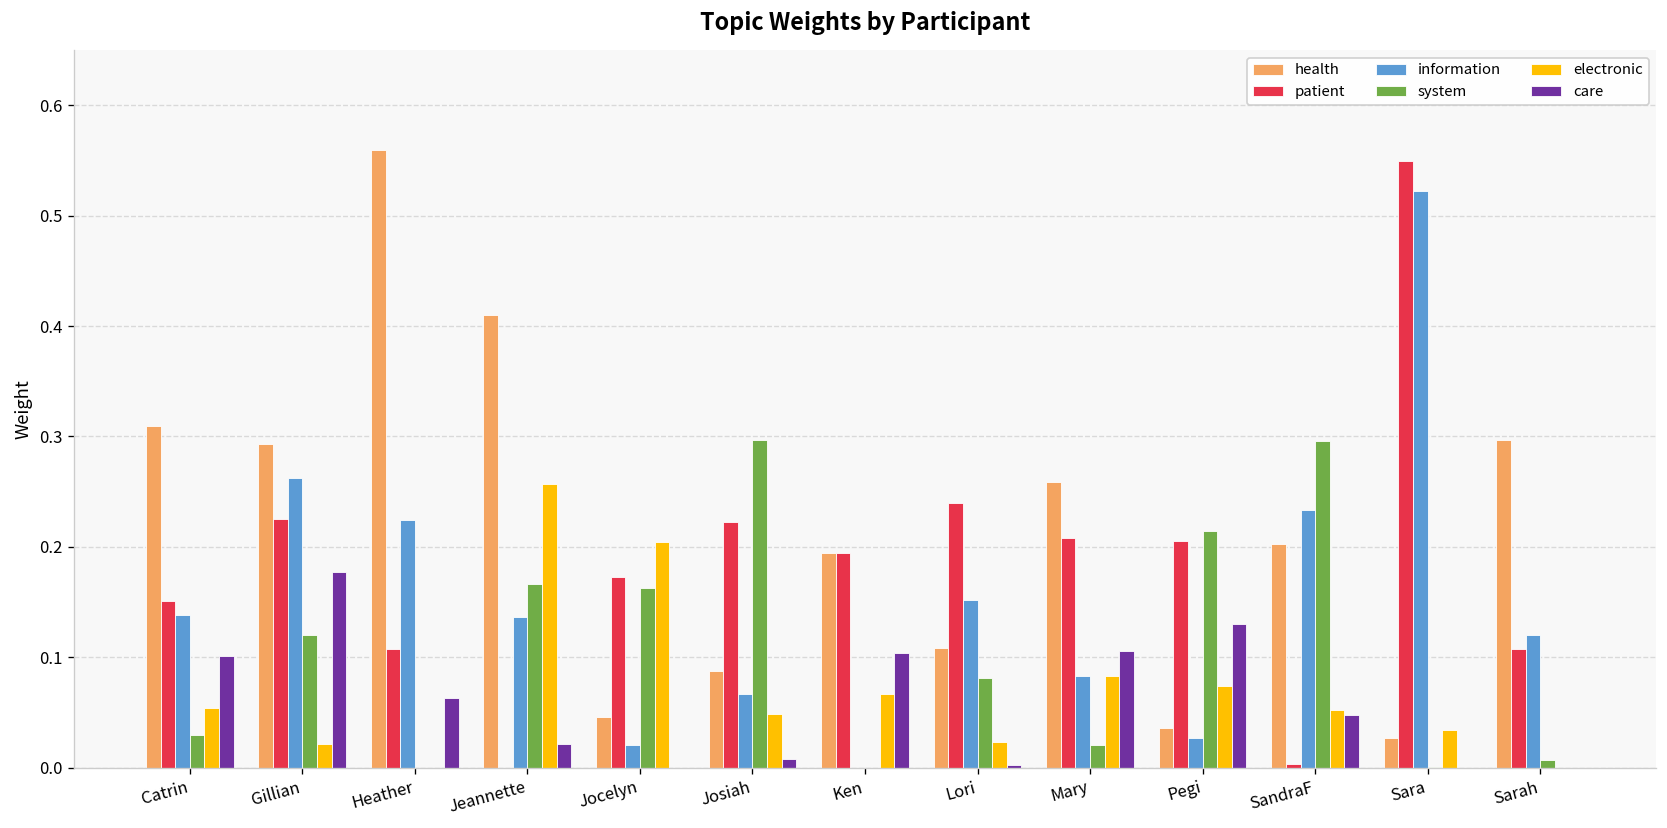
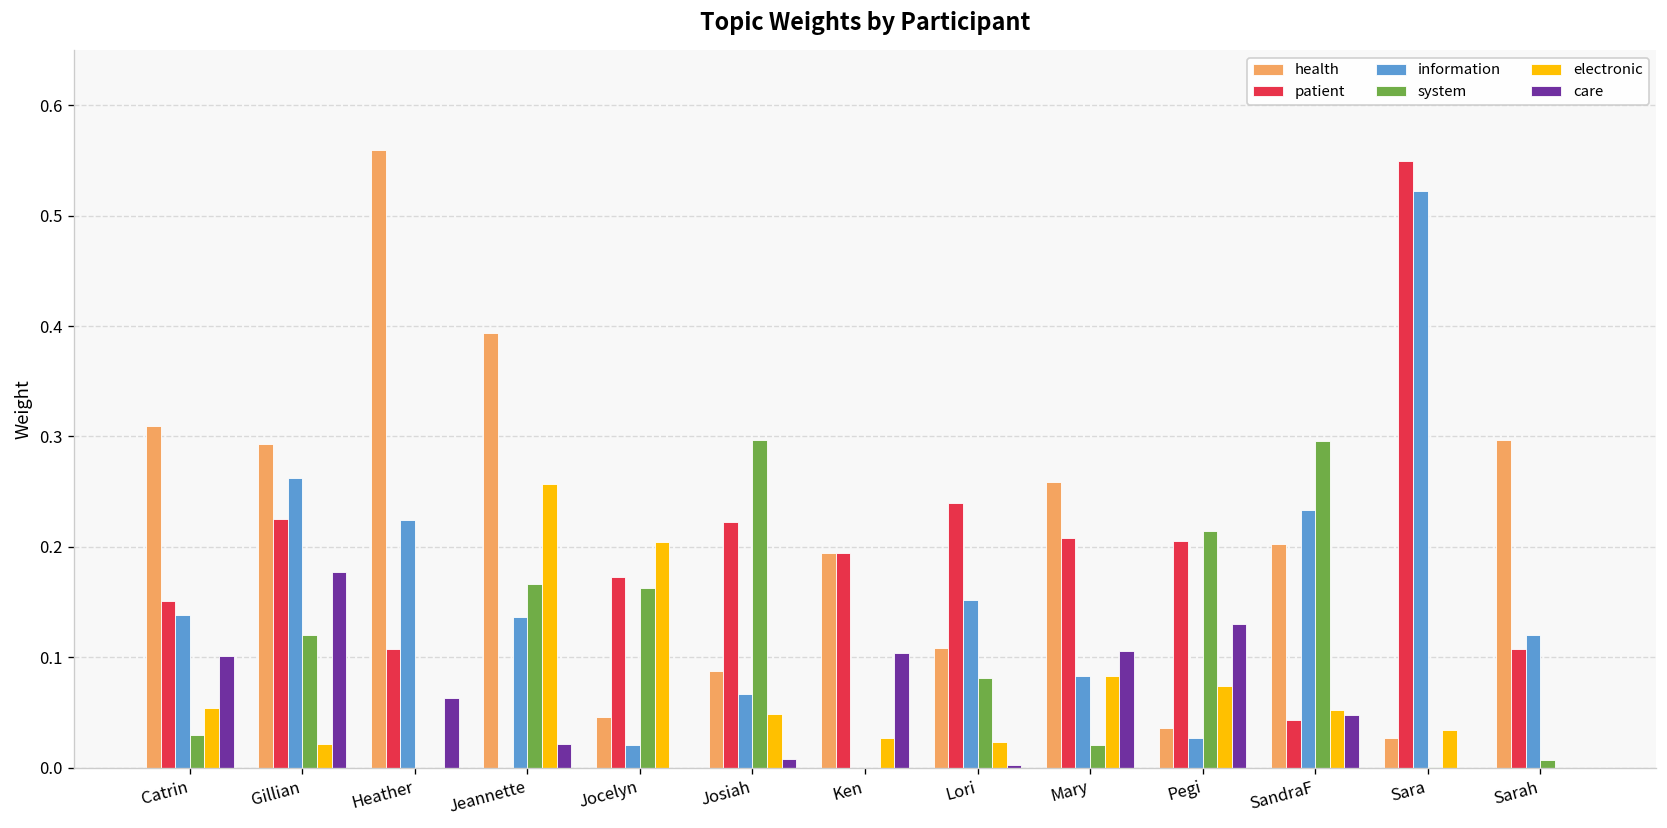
  {
    "health": {
      "Catrin": 0.31,
      "Gillian": 0.29,
      "Heather": 0.56,
-     "Jeannette": 0.41,
+     "Jeannette": 0.39,
      "Jocelyn": 0.05,
      "Josiah": 0.09,
      "Ken": 0.19,
      "Lori": 0.11,
      "Mary": 0.26,
      "Pegi": 0.04,
      "SandraF": 0.20,
      "Sara": 0.03,
      "Sarah": 0.30
    },
    "patient": {
      "Catrin": 0.15,
      "Gillian": 0.23,
      "Heather": 0.11,
      "Jeannette": 0.00,
      "Jocelyn": 0.17,
      "Josiah": 0.22,
      "Ken": 0.19,
      "Lori": 0.24,
      "Mary": 0.21,
      "Pegi": 0.21,
-     "SandraF": 0.00,
+     "SandraF": 0.04,
      "Sara": 0.55,
      "Sarah": 0.11
    },
    "information": {
      "Catrin": 0.14,
      "Gillian": 0.26,
      "Heather": 0.22,
      "Jeannette": 0.14,
      "Jocelyn": 0.02,
      "Josiah": 0.07,
      "Ken": 0.00,
      "Lori": 0.15,
      "Mary": 0.08,
      "Pegi": 0.03,
      "SandraF": 0.23,
      "Sara": 0.52,
      "Sarah": 0.12
    },
    "system": {
      "Catrin": 0.03,
      "Gillian": 0.12,
      "Heather": 0.00,
      "Jeannette": 0.17,
      "Jocelyn": 0.16,
      "Josiah": 0.30,
      "Ken": 0.00,
      "Lori": 0.08,
      "Mary": 0.02,
      "Pegi": 0.21,
      "SandraF": 0.30,
      "Sarah": 0.01
    },
    "electronic": {
      "Catrin": 0.05,
      "Gillian": 0.02,
      "Heather": 0.00,
      "Jeannette": 0.26,
      "Jocelyn": 0.20,
      "Josiah": 0.05,
-     "Ken": 0.07,
+     "Ken": 0.03,
      "Lori": 0.02,
      "Mary": 0.08,
      "Pegi": 0.07,
      "SandraF": 0.05,
      "Sara": 0.03,
      "Sarah": 0.00
    },
    "care": {
      "Catrin": 0.10,
      "Gillian": 0.18,
      "Heather": 0.06,
      "Jeannette": 0.02,
      "Jocelyn": 0.00,
      "Josiah": 0.01,
      "Ken": 0.10,
      "Mary": 0.11,
      "Pegi": 0.13,
      "SandraF": 0.05,
      "Sara": 0.00,
      "Sarah": 0.00
    }
  }
